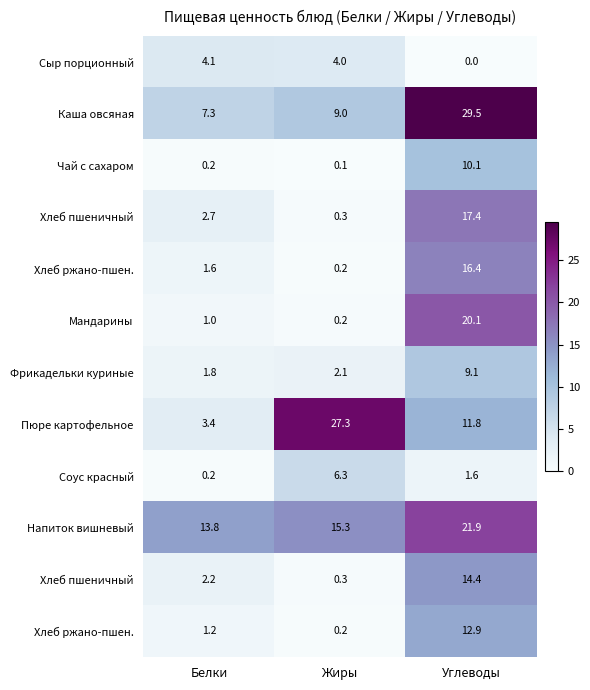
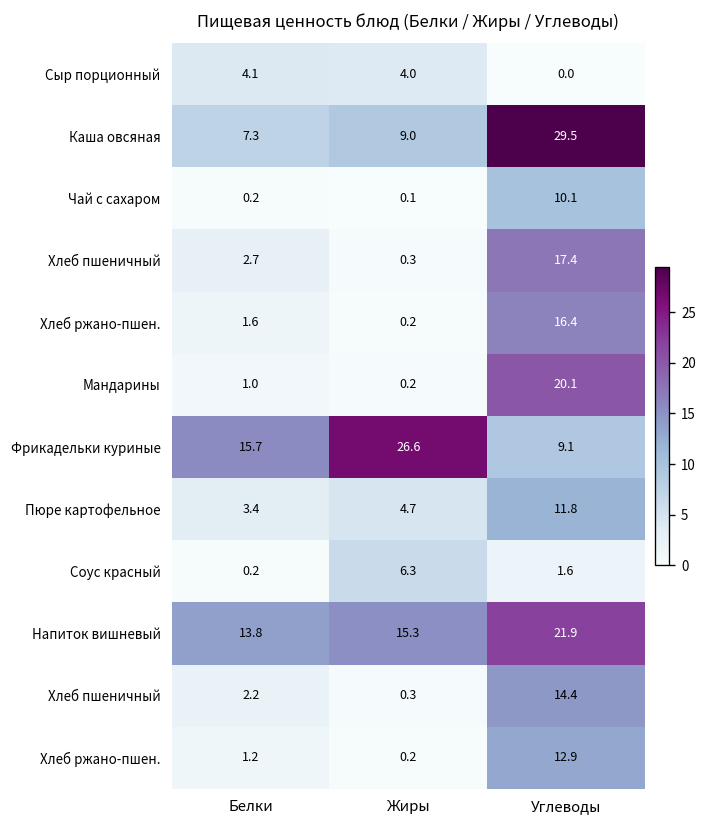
  {
    "Сыр порционный": {
      "Белки": 4.1,
      "Жиры": 4.0,
      "Углеводы": 0.0
    },
    "Каша овсяная": {
      "Белки": 7.3,
      "Жиры": 9.0,
      "Углеводы": 29.5
    },
    "Чай с сахаром": {
      "Белки": 0.2,
      "Жиры": 0.1,
      "Углеводы": 10.1
    },
    "Мандарины": {
      "Белки": 1.0,
      "Жиры": 0.2,
      "Углеводы": 20.1
    },
    "Фрикадельки куриные": {
-     "Белки": 1.8,
-     "Жиры": 2.1,
+     "Белки": 15.7,
+     "Жиры": 26.6,
      "Углеводы": 9.1
    },
    "Пюре картофельное": {
      "Белки": 3.4,
-     "Жиры": 27.3,
+     "Жиры": 4.7,
      "Углеводы": 11.8
    },
    "Соус красный": {
      "Белки": 0.2,
      "Жиры": 6.3,
      "Углеводы": 1.6
    },
    "Напиток вишневый": {
      "Белки": 13.8,
      "Жиры": 15.3,
      "Углеводы": 21.9
    }
  }
